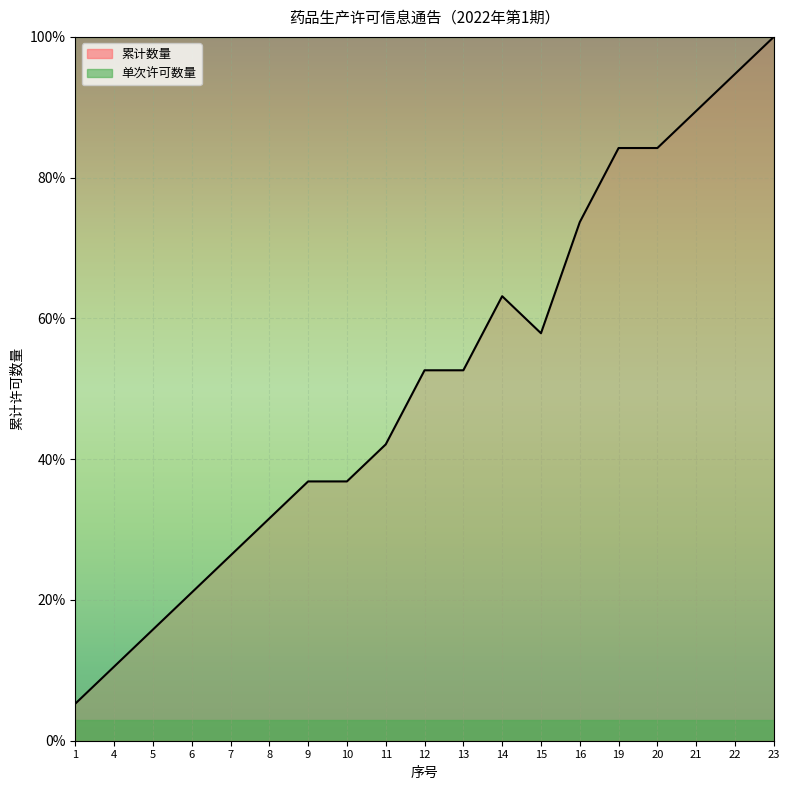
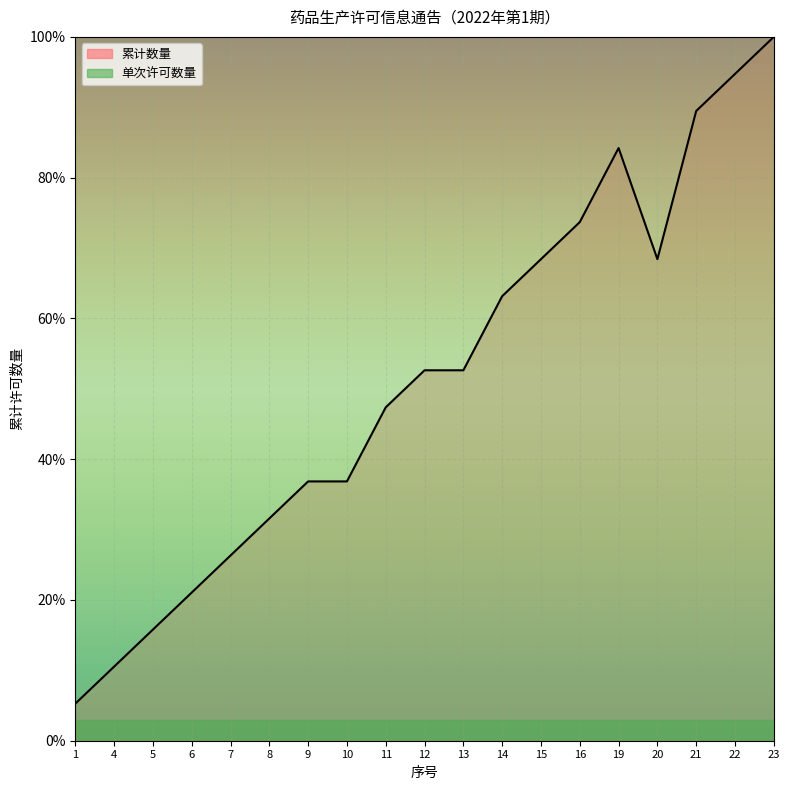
  {
    "累计数量": {
      "1": "5%",
      "4": "11%",
      "5": "16%",
      "6": "21%",
      "7": "26%",
      "8": "32%",
      "9": "37%",
      "10": "37%",
-     "11": "42%",
+     "11": "47%",
      "12": "53%",
      "13": "53%",
      "14": "63%",
-     "15": "58%",
+     "15": "68%",
      "16": "74%",
      "19": "84%",
-     "20": "84%",
+     "20": "68%",
      "21": "89%",
      "22": "95%"
    },
    "单次许可数量": {
      "1": "100%",
      "4": "100%",
      "5": "100%",
      "6": "100%",
      "7": "100%",
      "8": "100%",
      "9": "100%",
      "10": "100%",
      "11": "100%",
      "12": "100%",
      "13": "100%",
      "14": "100%",
      "15": "100%",
      "16": "100%",
      "19": "100%",
      "20": "100%",
      "21": "100%",
      "22": "100%"
    }
  }
